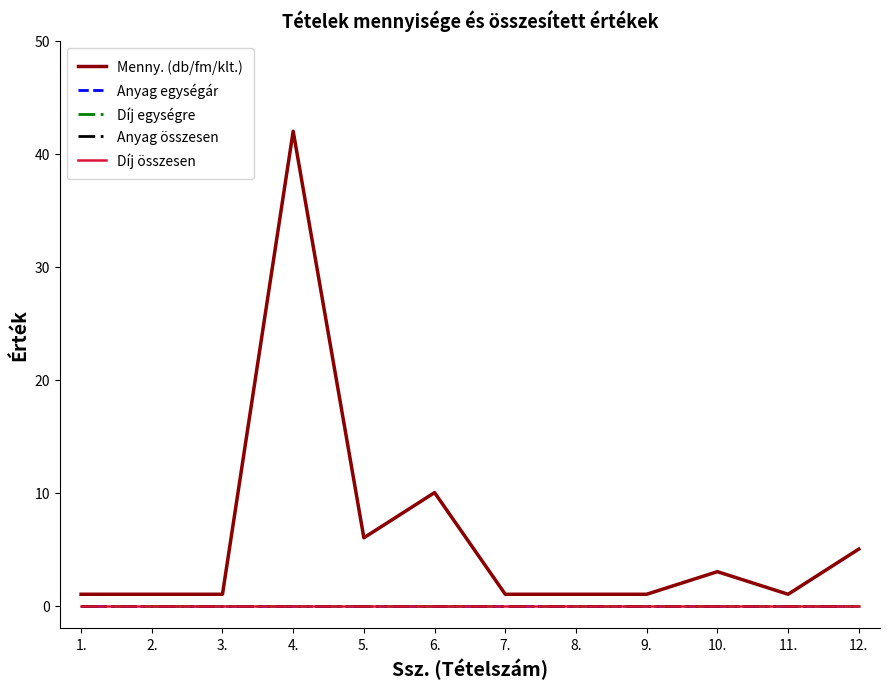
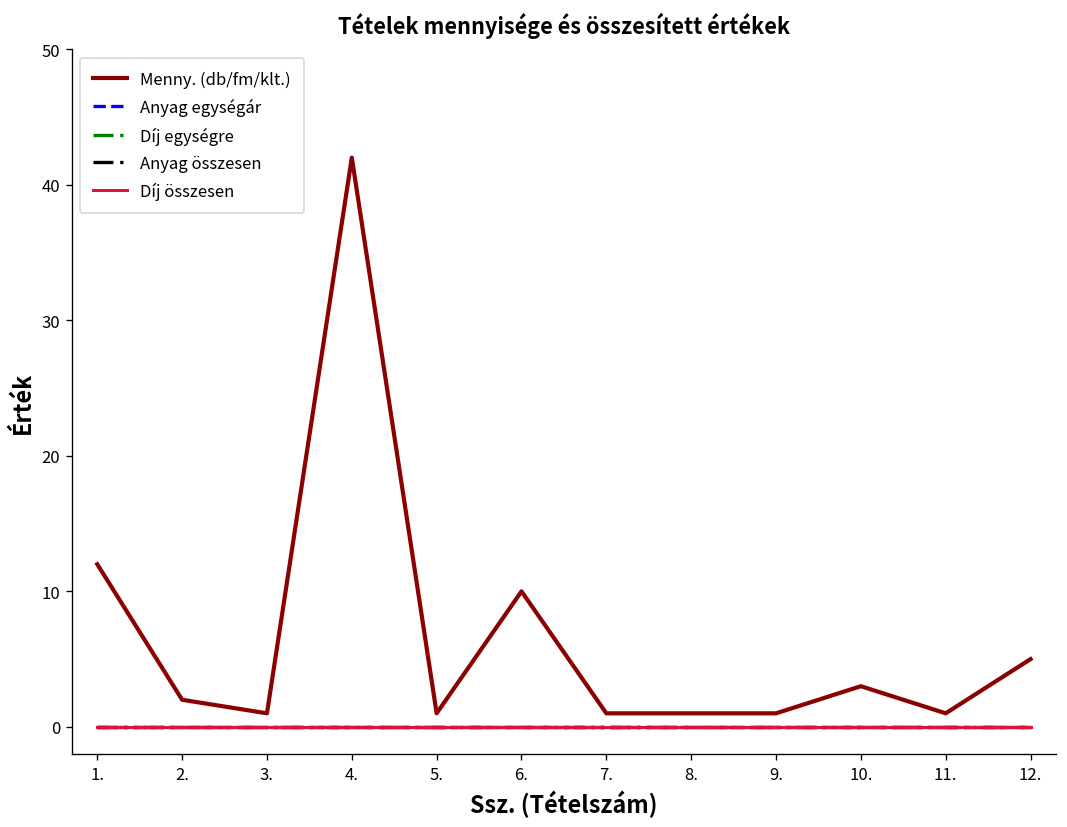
  {
    "Menny. (db/fm/klt.)": {
-     "1.": 1,
-     "2.": 1,
+     "1.": 12,
+     "2.": 2,
      "3.": 1,
      "4.": 42,
-     "5.": 6,
+     "5.": 1,
      "6.": 10,
      "7.": 1,
      "8.": 1,
      "9.": 1,
      "10.": 3,
      "11.": 1,
      "12.": 5
    },
    "Díj összesen": {
      "1.": 0,
      "2.": 0,
      "3.": 0,
      "4.": 0,
      "5.": 0,
      "6.": 0,
      "7.": 0,
      "8.": 0,
      "9.": 0,
      "10.": 0,
      "11.": 0,
      "12.": 0
    }
  }
